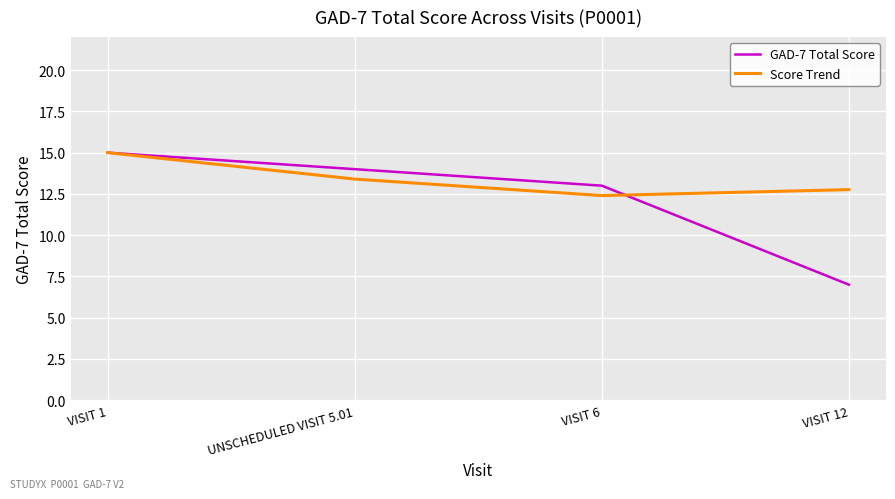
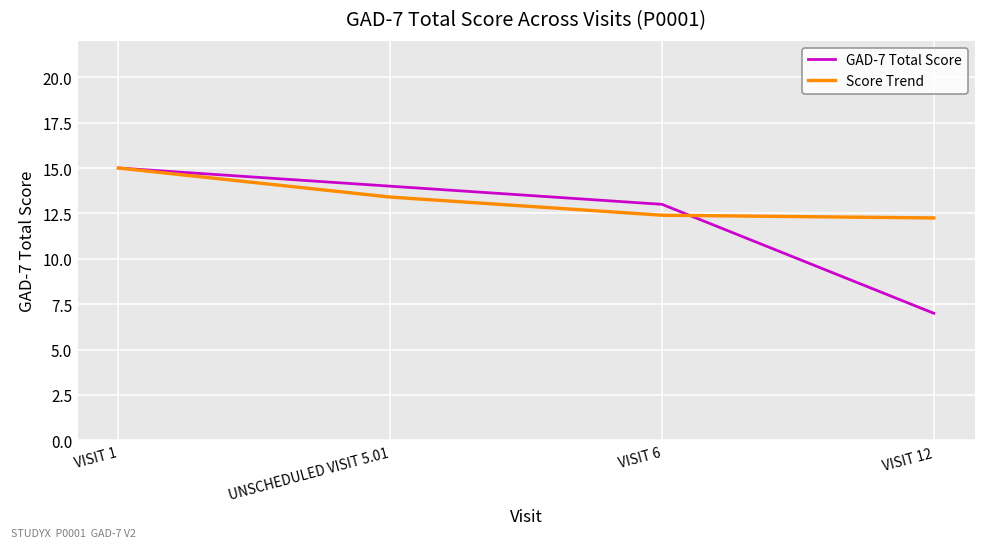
  {
    "GAD-7 Total Score": {
      "UNSCHEDULED VISIT 5.01": 14.0,
      "VISIT 6": 13.0,
      "VISIT 12": 7.0
    },
    "Score Trend": {
      "UNSCHEDULED VISIT 5.01": 13.4,
      "VISIT 6": 12.4,
-     "VISIT 12": 12.8
+     "VISIT 12": 12.3
    }
  }
